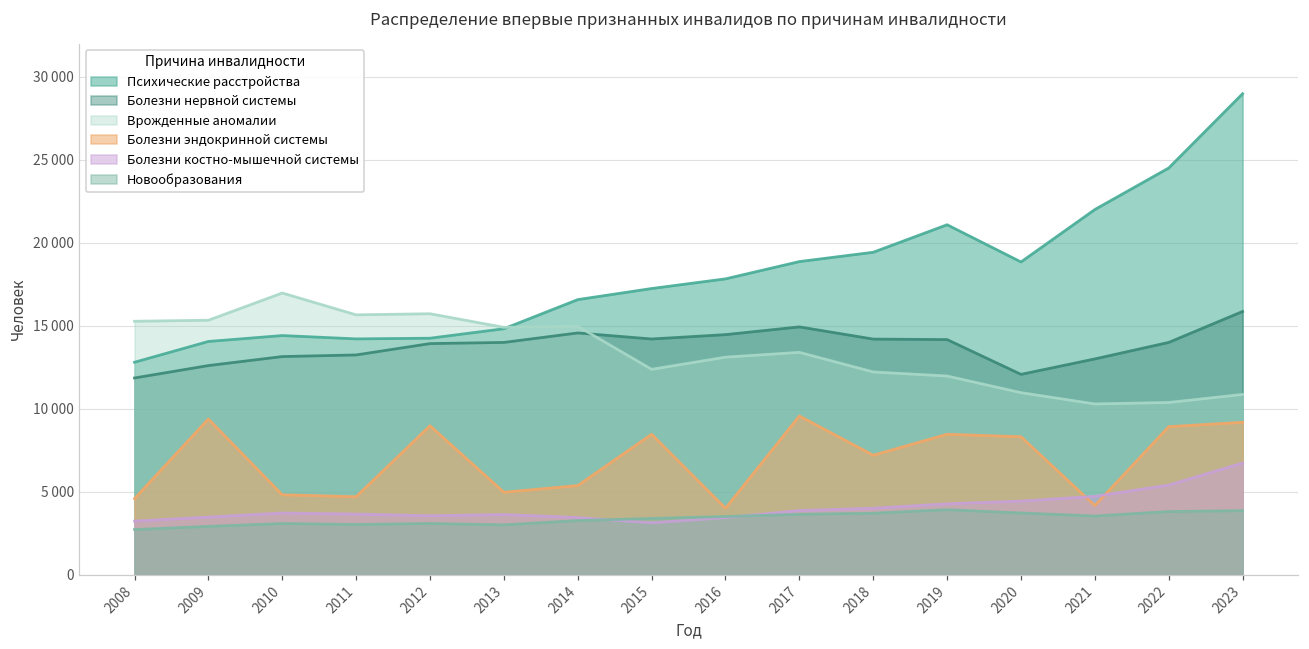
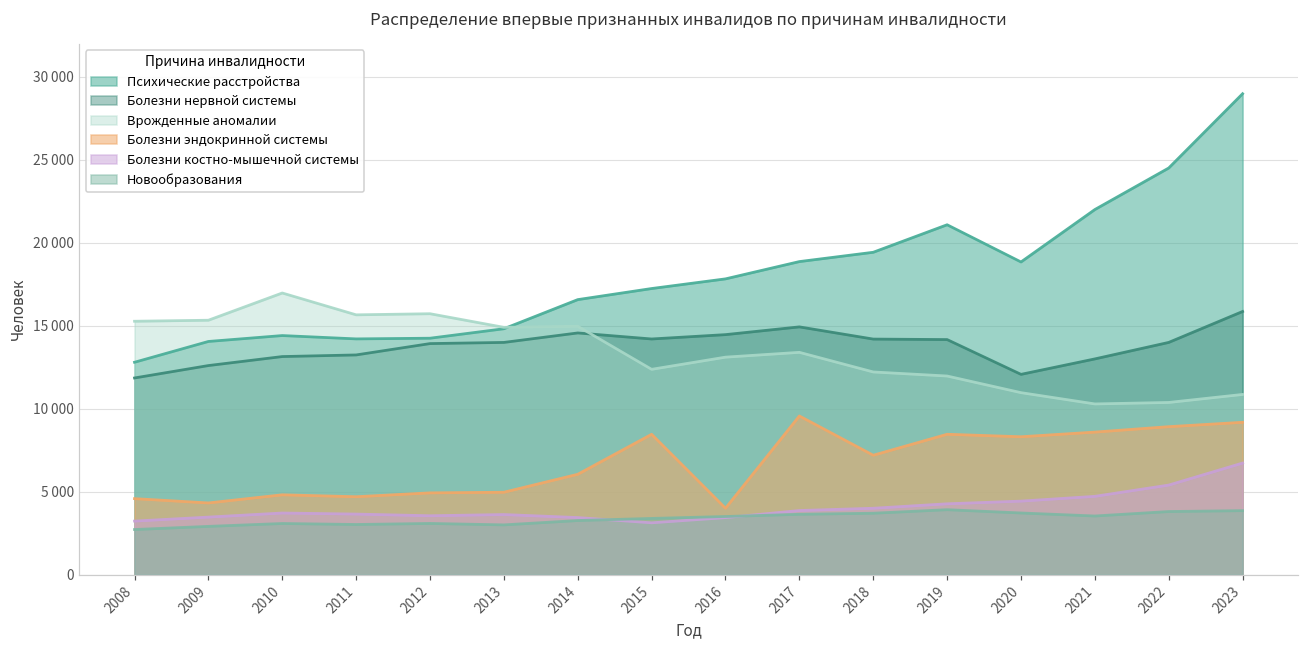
  {
    "Болезни эндокринной системы": {
      "2008": 4600,
-     "2009": 9400,
+     "2009": 4300,
      "2010": 4800,
      "2011": 4700,
-     "2012": 9000,
+     "2012": 4900,
      "2013": 5000,
-     "2014": 5400,
+     "2014": 6100,
      "2015": 8500,
      "2016": 4000,
      "2017": 9600,
      "2018": 7200,
      "2019": 8500,
      "2020": 8300,
-     "2021": 4200,
+     "2021": 8600,
      "2022": 8900,
      "2023": 9200
    }
  }
